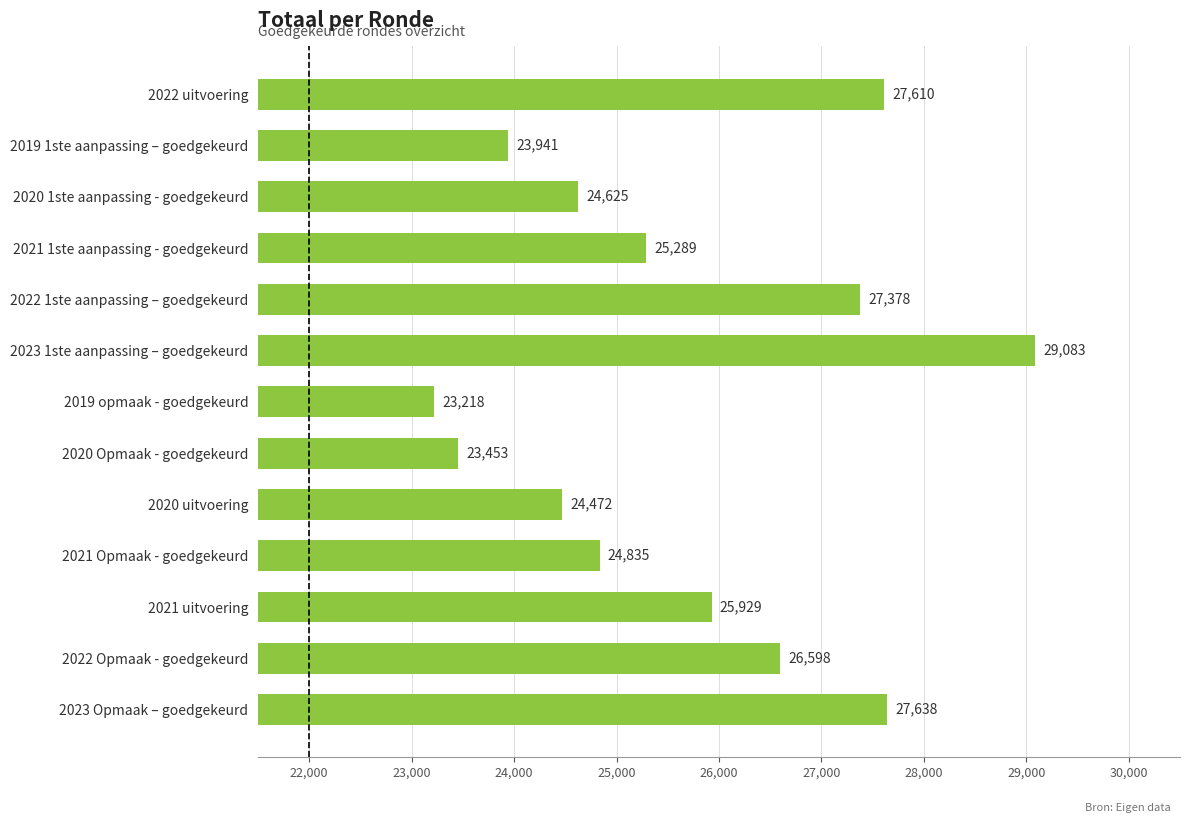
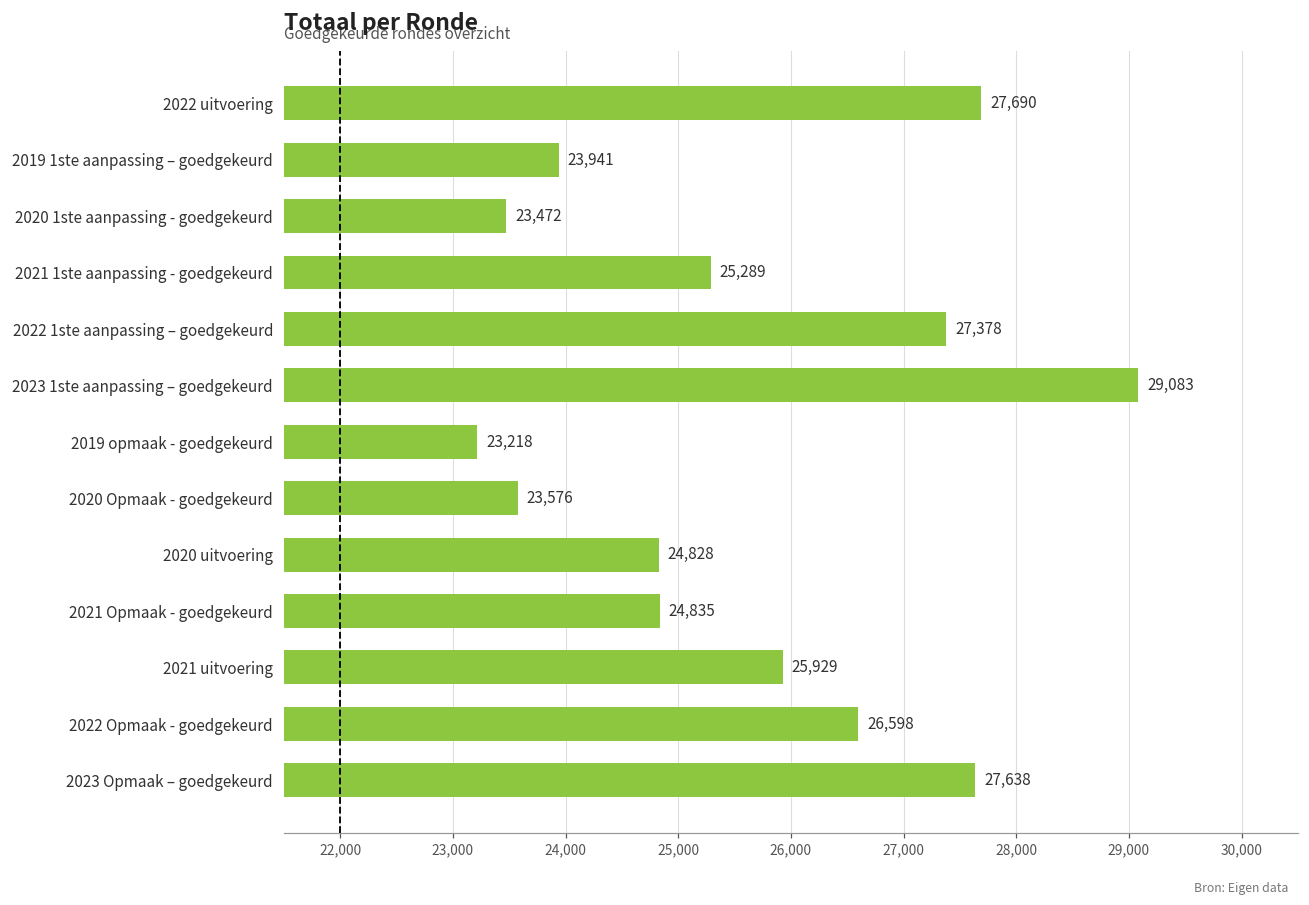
  {
-   "2022 uitvoering": "27,610",
+   "2022 uitvoering": "27,690",
    "2019 1ste aanpassing – goedgekeurd": "23,941",
-   "2020 1ste aanpassing - goedgekeurd": "24,625",
+   "2020 1ste aanpassing - goedgekeurd": "23,472",
    "2021 1ste aanpassing - goedgekeurd": "25,289",
    "2022 1ste aanpassing – goedgekeurd": "27,378",
    "2023 1ste aanpassing – goedgekeurd": "29,083",
    "2019 opmaak - goedgekeurd": "23,218",
-   "2020 Opmaak - goedgekeurd": "23,453",
-   "2020 uitvoering": "24,472",
+   "2020 Opmaak - goedgekeurd": "23,576",
+   "2020 uitvoering": "24,828",
    "2021 Opmaak - goedgekeurd": "24,835",
    "2021 uitvoering": "25,929",
    "2022 Opmaak - goedgekeurd": "26,598",
    "2023 Opmaak – goedgekeurd": "27,638"
  }
